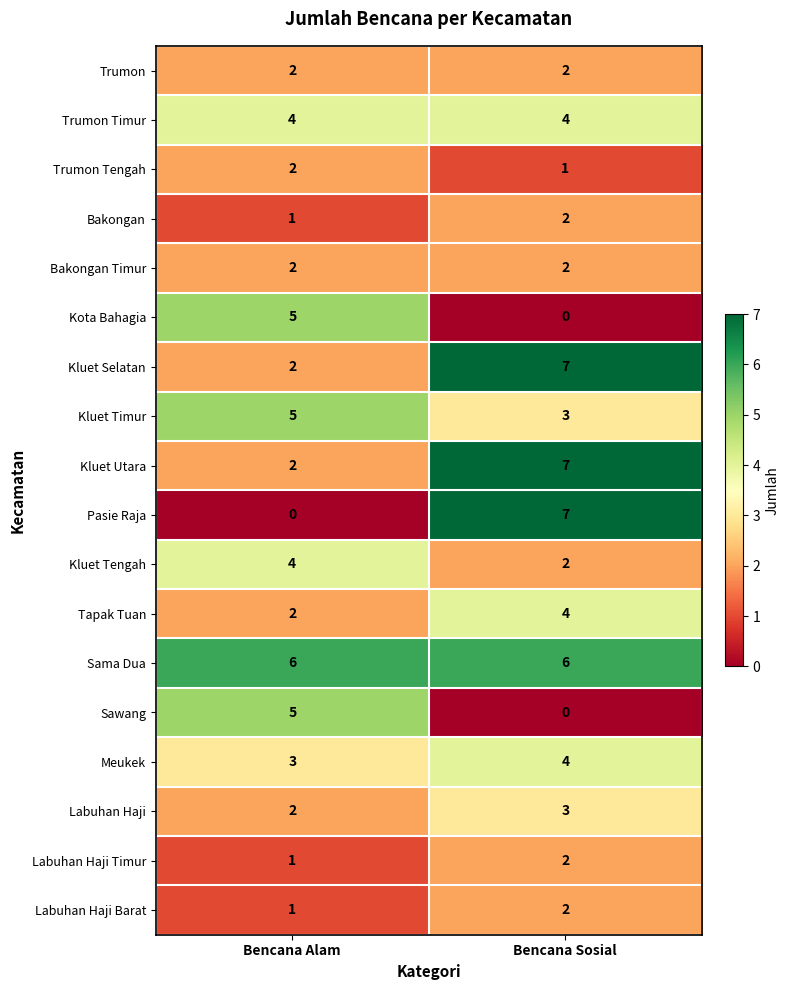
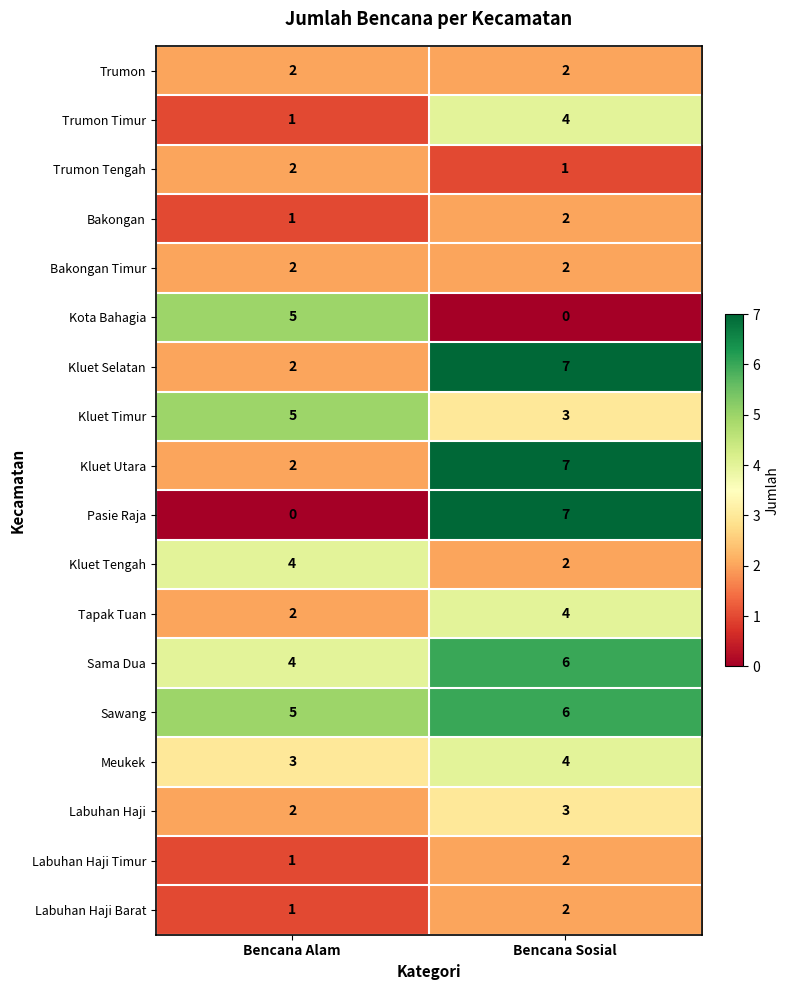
  {
    "Trumon": {
      "Bencana Alam": 2,
      "Bencana Sosial": 2
    },
    "Trumon Timur": {
-     "Bencana Alam": 4,
+     "Bencana Alam": 1,
      "Bencana Sosial": 4
    },
    "Trumon Tengah": {
      "Bencana Alam": 2,
      "Bencana Sosial": 1
    },
    "Bakongan": {
      "Bencana Alam": 1,
      "Bencana Sosial": 2
    },
    "Bakongan Timur": {
      "Bencana Alam": 2,
      "Bencana Sosial": 2
    },
    "Kota Bahagia": {
      "Bencana Alam": 5,
      "Bencana Sosial": 0
    },
    "Kluet Selatan": {
      "Bencana Alam": 2,
      "Bencana Sosial": 7
    },
    "Kluet Timur": {
      "Bencana Alam": 5,
      "Bencana Sosial": 3
    },
    "Kluet Utara": {
      "Bencana Alam": 2,
      "Bencana Sosial": 7
    },
    "Pasie Raja": {
      "Bencana Alam": 0,
      "Bencana Sosial": 7
    },
    "Kluet Tengah": {
      "Bencana Alam": 4,
      "Bencana Sosial": 2
    },
    "Tapak Tuan": {
      "Bencana Alam": 2,
      "Bencana Sosial": 4
    },
    "Sama Dua": {
-     "Bencana Alam": 6,
+     "Bencana Alam": 4,
      "Bencana Sosial": 6
    },
    "Sawang": {
      "Bencana Alam": 5,
-     "Bencana Sosial": 0
+     "Bencana Sosial": 6
    },
    "Meukek": {
      "Bencana Alam": 3,
      "Bencana Sosial": 4
    },
    "Labuhan Haji": {
      "Bencana Alam": 2,
      "Bencana Sosial": 3
    },
    "Labuhan Haji Timur": {
      "Bencana Alam": 1,
      "Bencana Sosial": 2
    },
    "Labuhan Haji Barat": {
      "Bencana Alam": 1,
      "Bencana Sosial": 2
    }
  }
